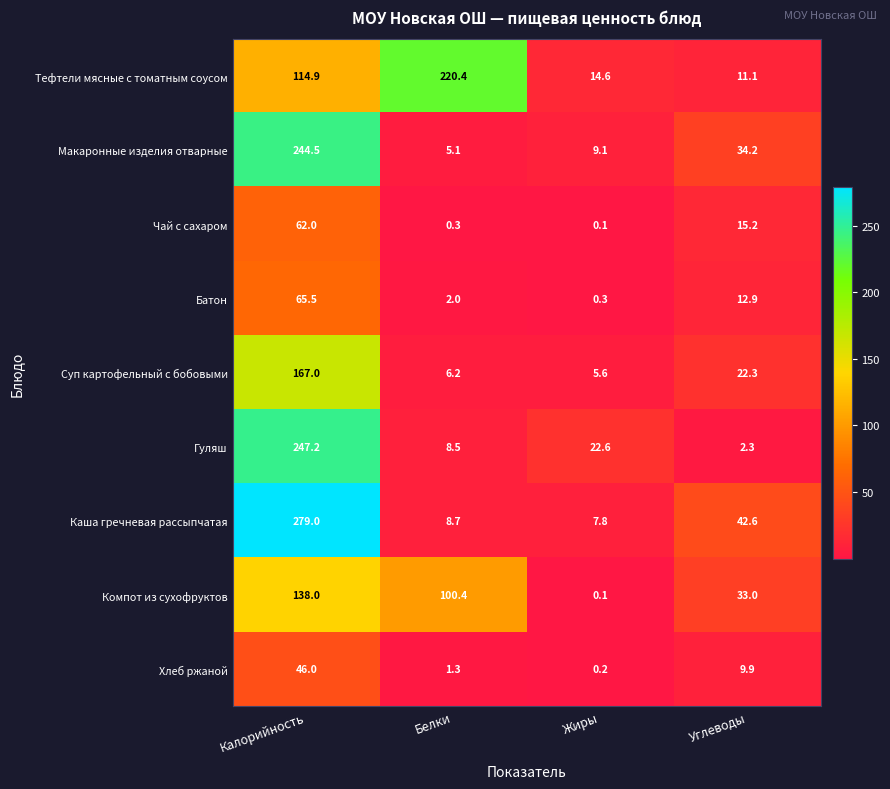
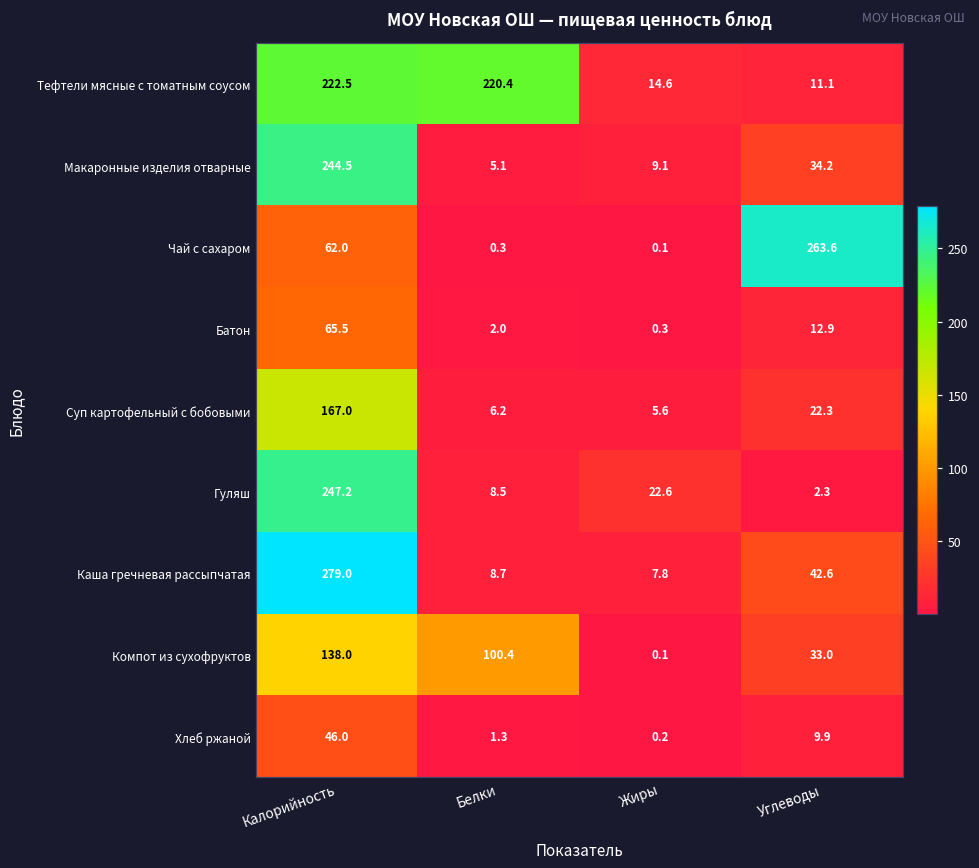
  {
    "Тефтели мясные с томатным соусом": {
-     "Калорийность": 114.9,
+     "Калорийность": 222.5,
      "Белки": 220.4,
      "Жиры": 14.6,
      "Углеводы": 11.1
    },
    "Макаронные изделия отварные": {
      "Калорийность": 244.5,
      "Белки": 5.1,
      "Жиры": 9.1,
      "Углеводы": 34.2
    },
    "Чай с сахаром": {
      "Калорийность": 62.0,
      "Белки": 0.3,
      "Жиры": 0.1,
-     "Углеводы": 15.2
+     "Углеводы": 263.6
    },
    "Батон": {
      "Калорийность": 65.5,
      "Белки": 2.0,
      "Жиры": 0.3,
      "Углеводы": 12.9
    },
    "Суп картофельный с бобовыми": {
      "Калорийность": 167.0,
      "Белки": 6.2,
      "Жиры": 5.6,
      "Углеводы": 22.3
    },
    "Гуляш": {
      "Калорийность": 247.2,
      "Белки": 8.5,
      "Жиры": 22.6,
      "Углеводы": 2.3
    },
    "Каша гречневая рассыпчатая": {
      "Калорийность": 279.0,
      "Белки": 8.7,
      "Жиры": 7.8,
      "Углеводы": 42.6
    },
    "Компот из сухофруктов": {
      "Калорийность": 138.0,
      "Белки": 100.4,
      "Жиры": 0.1,
      "Углеводы": 33.0
    },
    "Хлеб ржаной": {
      "Калорийность": 46.0,
      "Белки": 1.3,
      "Жиры": 0.2,
      "Углеводы": 9.9
    }
  }
